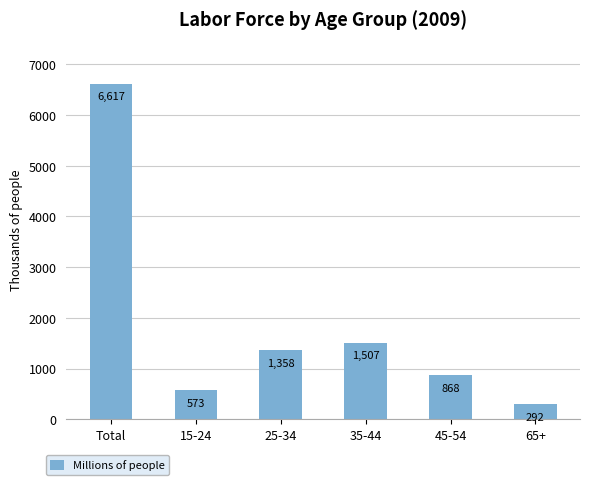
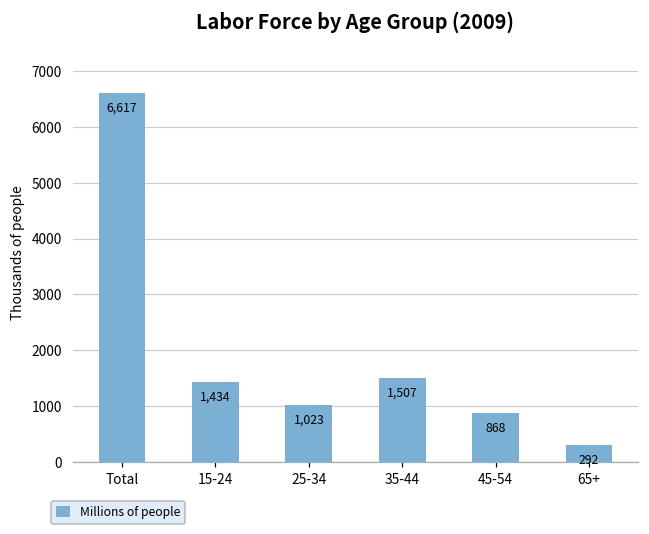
  {
    "Total": "6,617",
-   "15-24": "573",
-   "25-34": "1,358",
+   "15-24": "1,434",
+   "25-34": "1,023",
    "35-44": "1,507",
    "45-54": "868",
    "65+": "292"
  }
